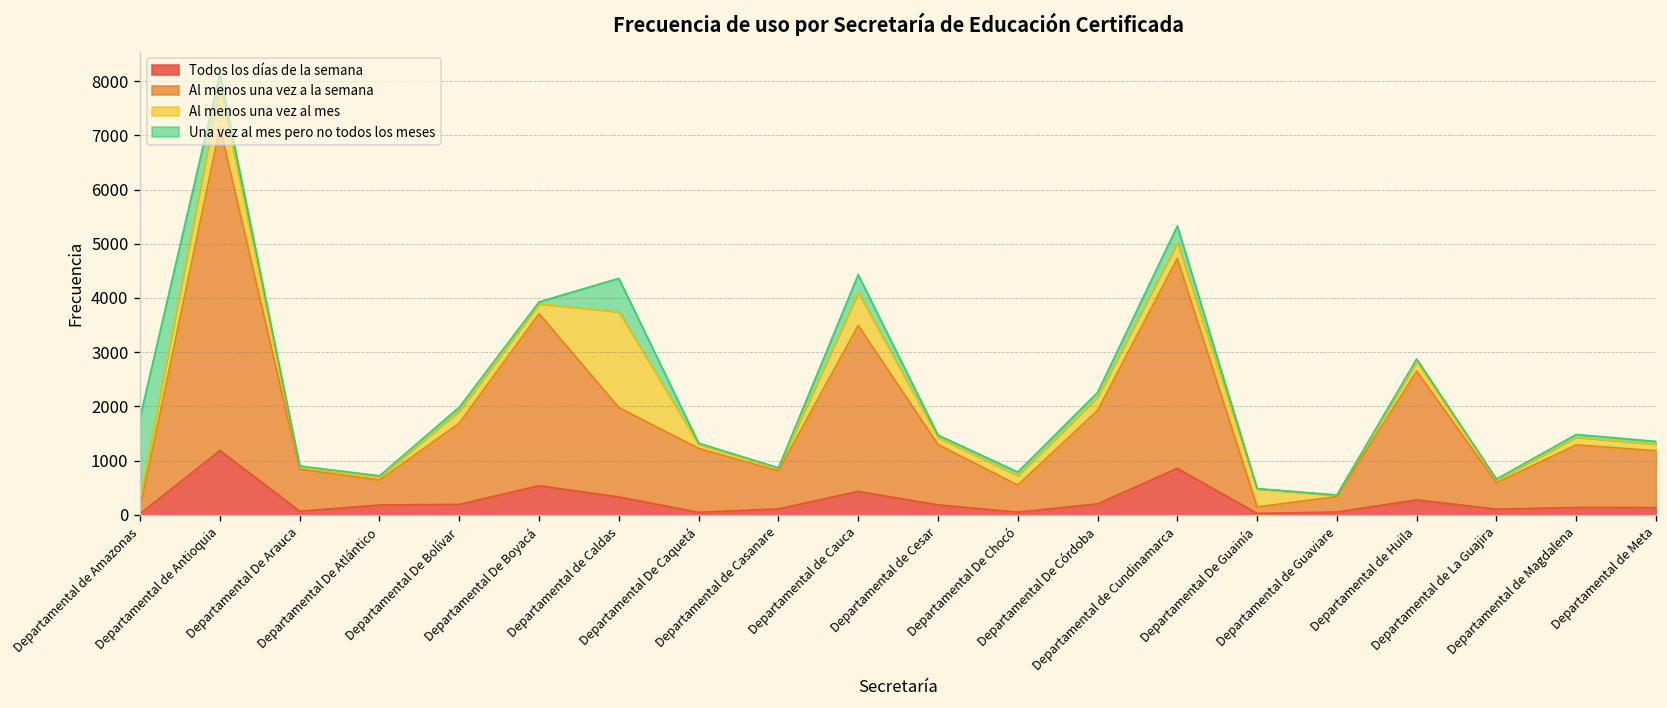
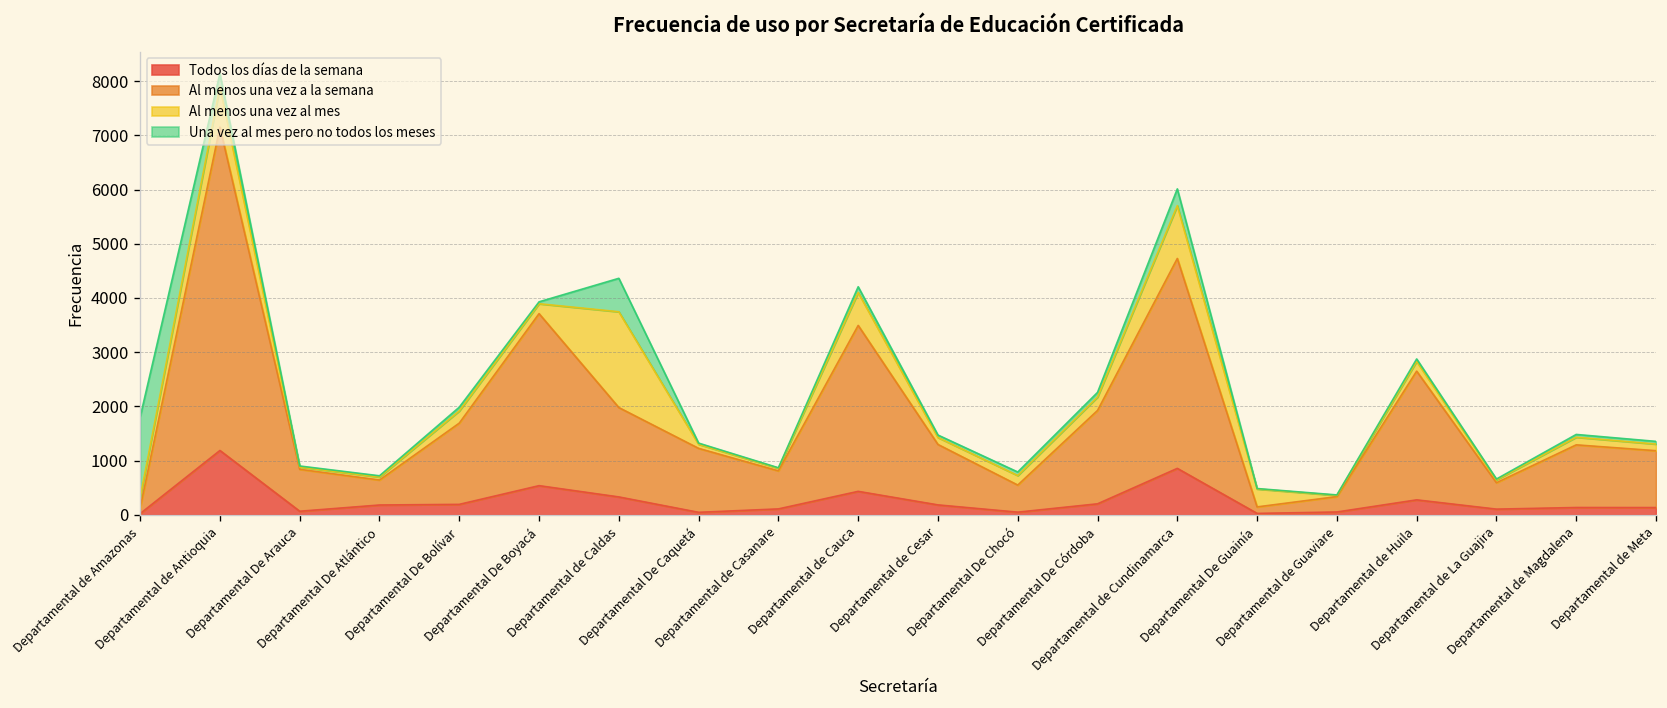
  {
    "Al menos una vez al mes": {
      "Departamental de Amazonas": 200,
      "Departamental De Bolívar": 200,
      "Departamental de Caldas": 1800,
      "Departamental de Cauca": 600,
      "Departamental De Chocó": 200,
      "Departamental De Córdoba": 200,
-     "Departamental de Cundinamarca": 300
+     "Departamental de Cundinamarca": 1000
    },
    "Una vez al mes pero no todos los meses": {
      "Departamental de Amazonas": 1500,
      "Departamental De Bolívar": 100,
      "Departamental de Caldas": 600,
-     "Departamental de Cauca": 300,
+     "Departamental de Cauca": 100,
      "Departamental De Chocó": 100,
      "Departamental De Córdoba": 100,
      "Departamental de Cundinamarca": 300
    }
  }
